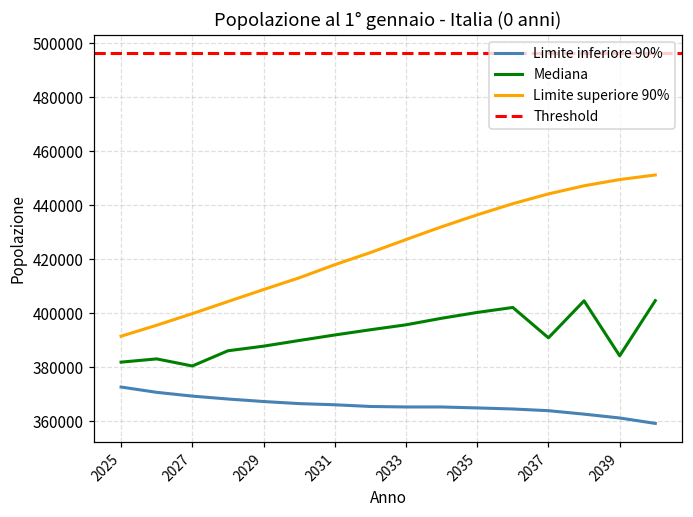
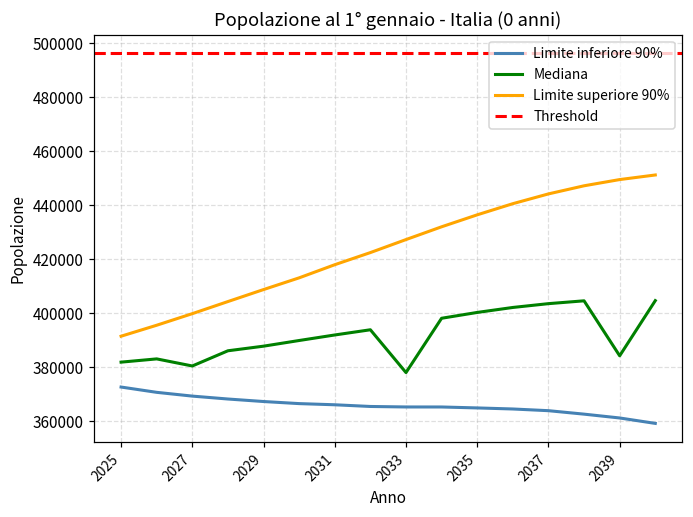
  {
    "Limite inferiore 90%": {
      "2025": 373000,
      "2027": 369000,
      "2029": 367000,
      "2031": 366000,
      "2033": 365000,
      "2035": 365000,
      "2037": 364000,
      "2039": 361000
    },
    "Mediana": {
      "2025": 382000,
      "2027": 380000,
      "2029": 388000,
      "2031": 392000,
-     "2033": 396000,
+     "2033": 378000,
      "2035": 400000,
-     "2037": 391000,
+     "2037": 403000,
      "2039": 384000
    },
    "Limite superiore 90%": {
      "2025": 391000,
      "2027": 400000,
      "2029": 409000,
      "2031": 418000,
      "2033": 427000,
      "2035": 436000,
      "2037": 444000,
      "2039": 449000
    }
  }
